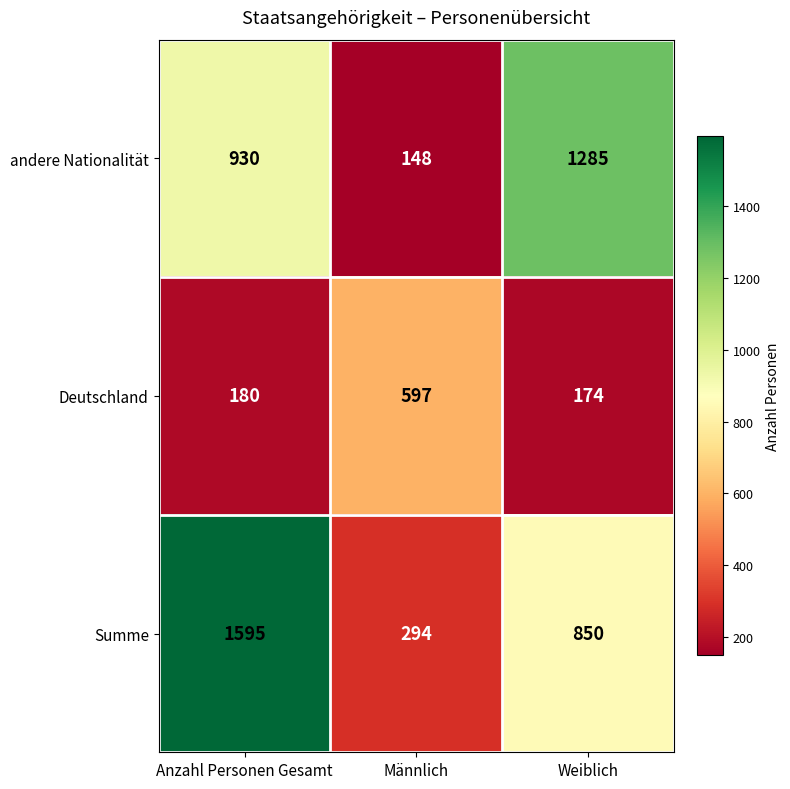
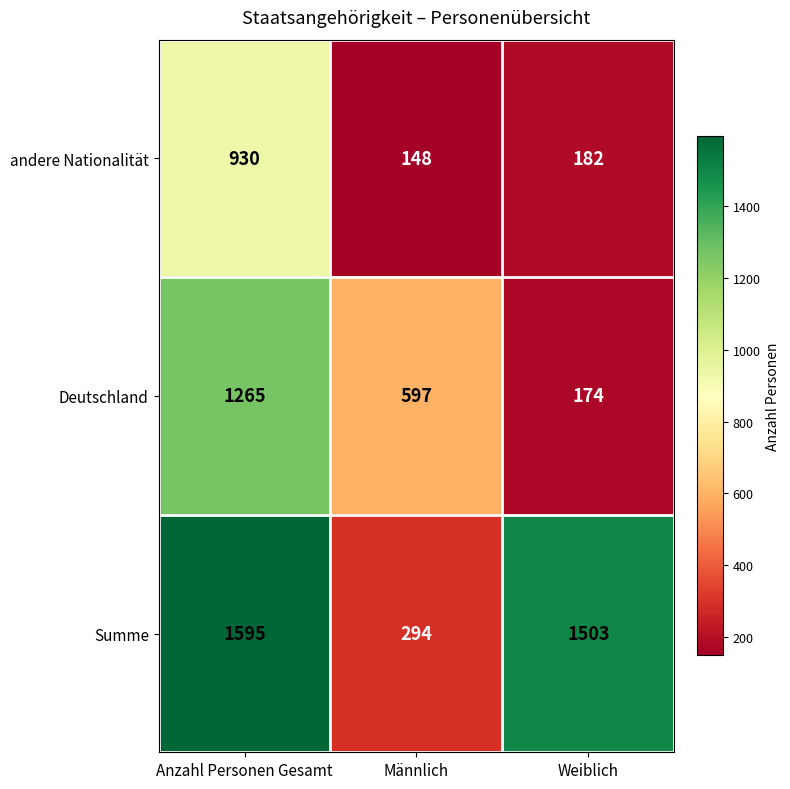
  {
    "andere Nationalität": {
      "Anzahl Personen Gesamt": 930,
      "Männlich": 148,
-     "Weiblich": 1285
+     "Weiblich": 182
    },
    "Deutschland": {
-     "Anzahl Personen Gesamt": 180,
+     "Anzahl Personen Gesamt": 1265,
      "Männlich": 597,
      "Weiblich": 174
    },
    "Summe": {
      "Anzahl Personen Gesamt": 1595,
      "Männlich": 294,
-     "Weiblich": 850
+     "Weiblich": 1503
    }
  }
